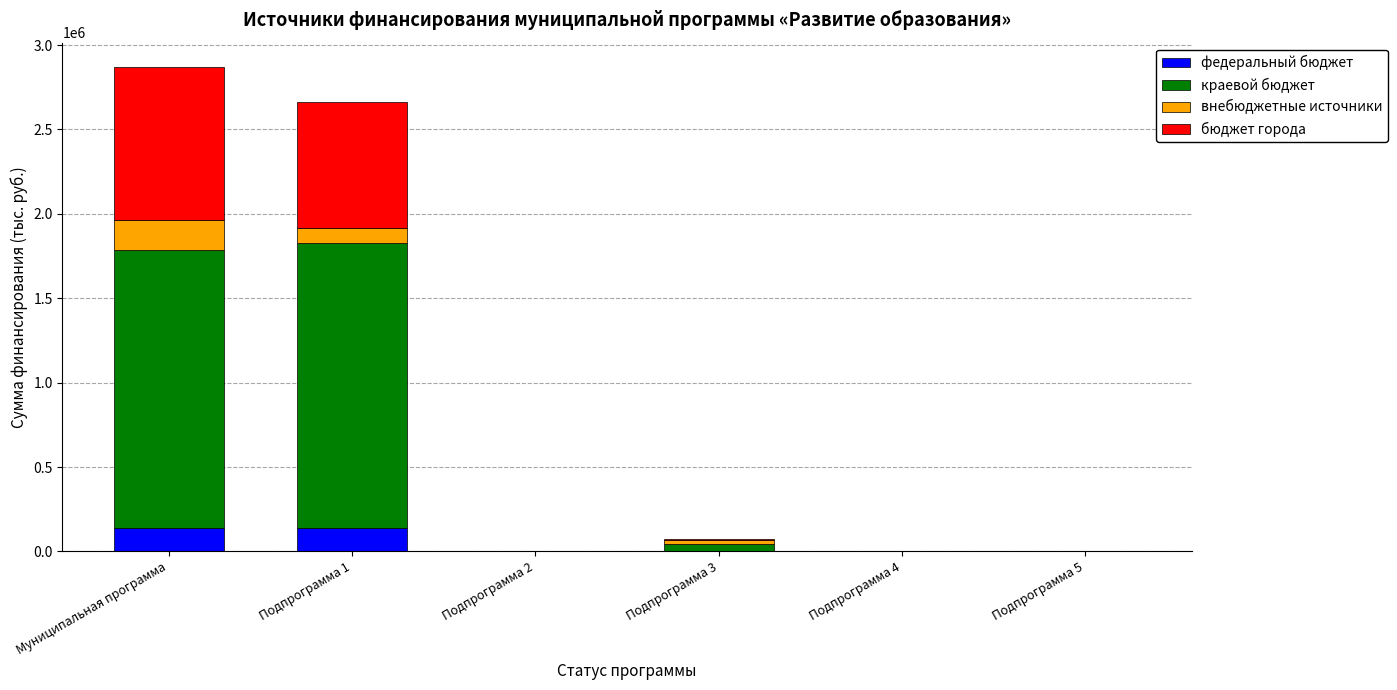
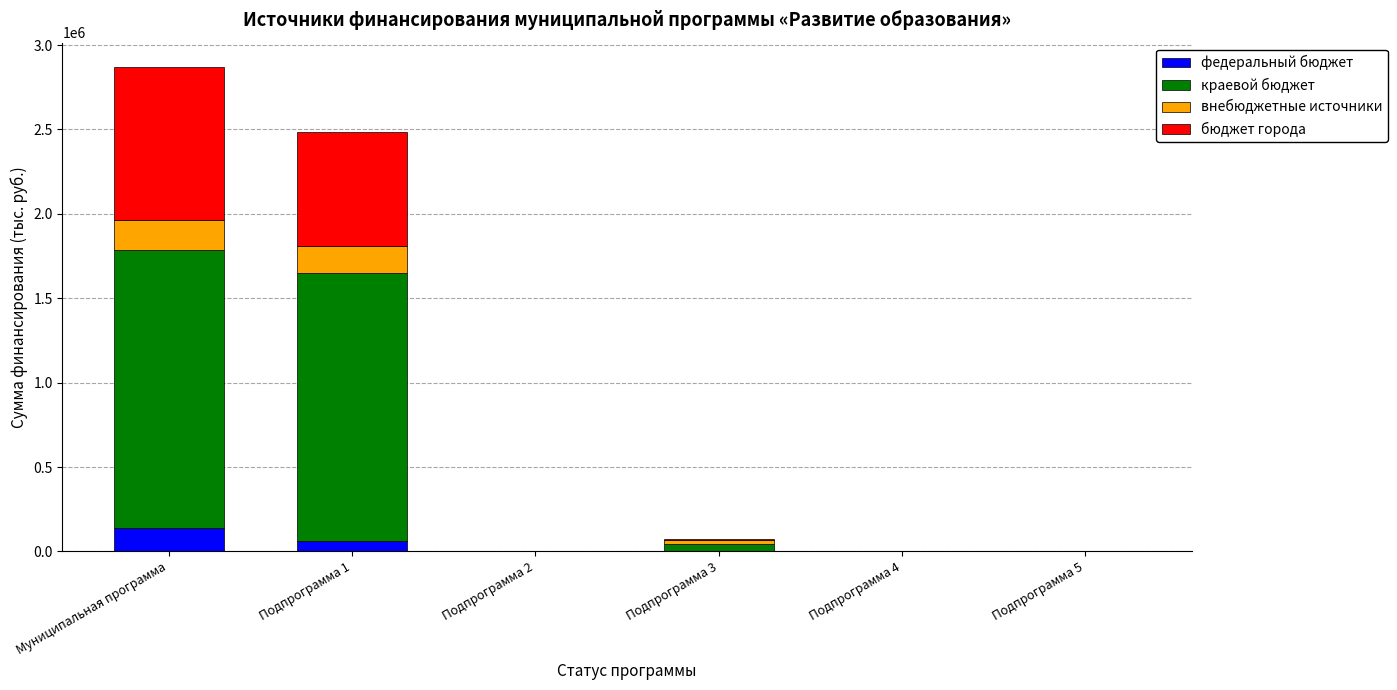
  {
    "федеральный бюджет": {
      "Муниципальная программа": 140000,
-     "Подпрограмма 1": 140000,
+     "Подпрограмма 1": 60000,
      "Подпрограмма 2": 0,
      "Подпрограмма 3": 0,
      "Подпрограмма 4": 0,
      "Подпрограмма 5": 0
    },
    "краевой бюджет": {
      "Муниципальная программа": 1650000,
-     "Подпрограмма 1": 1690000,
+     "Подпрограмма 1": 1590000,
      "Подпрограмма 2": 0,
      "Подпрограмма 3": 40000,
      "Подпрограмма 4": 0,
      "Подпрограмма 5": 0
    },
    "внебюджетные источники": {
      "Муниципальная программа": 180000,
-     "Подпрограмма 1": 90000,
+     "Подпрограмма 1": 160000,
      "Подпрограмма 2": 0,
      "Подпрограмма 3": 20000,
      "Подпрограмма 4": 0,
      "Подпрограмма 5": 0
    },
    "бюджет города": {
      "Муниципальная программа": 900000,
-     "Подпрограмма 1": 750000,
+     "Подпрограмма 1": 680000,
      "Подпрограмма 5": 0
    }
  }
